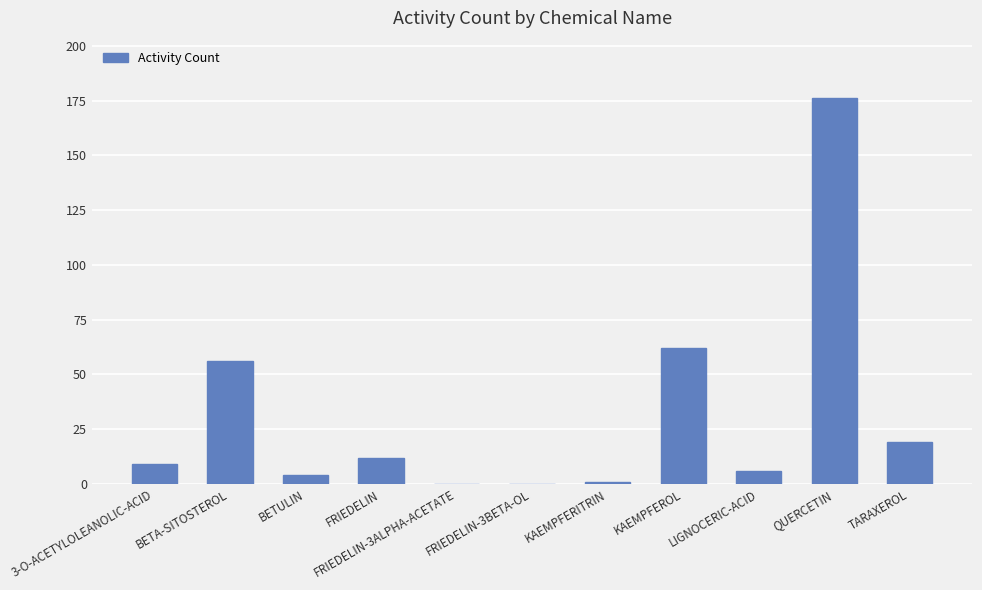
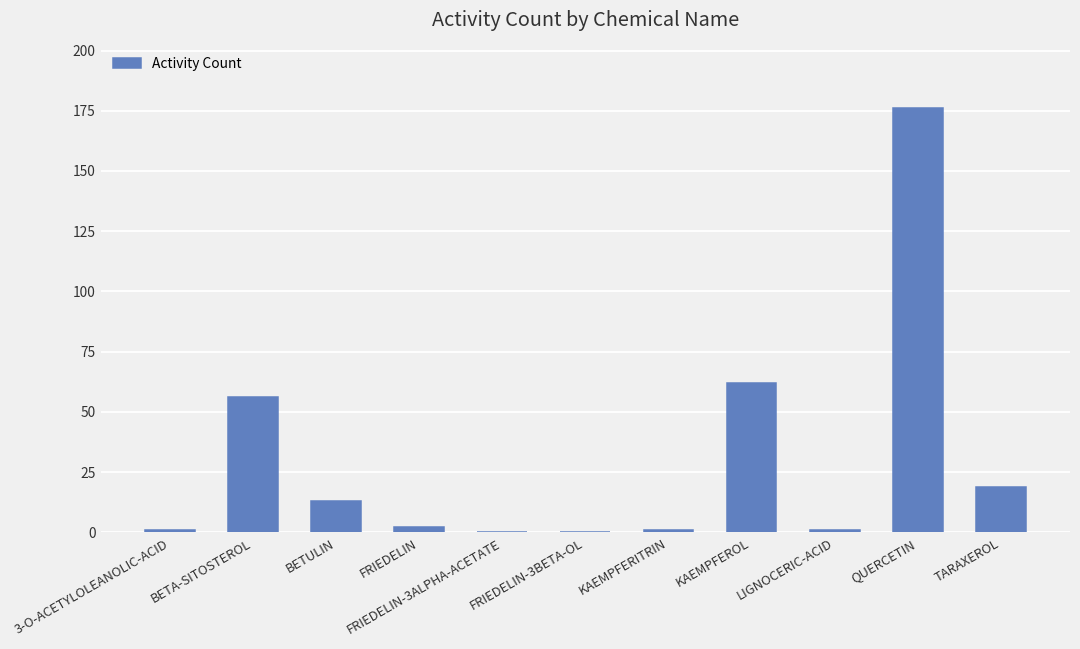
  {
-   "3-O-ACETYLOLEANOLIC-ACID": 9,
+   "3-O-ACETYLOLEANOLIC-ACID": 1,
    "BETA-SITOSTEROL": 56,
-   "BETULIN": 4,
-   "FRIEDELIN": 12,
+   "BETULIN": 13,
+   "FRIEDELIN": 2,
    "FRIEDELIN-3ALPHA-ACETATE": 0,
    "FRIEDELIN-3BETA-OL": 0,
    "KAEMPFEROL": 62,
-   "LIGNOCERIC-ACID": 6,
+   "LIGNOCERIC-ACID": 1,
    "QUERCETIN": 176,
    "TARAXEROL": 19
  }
